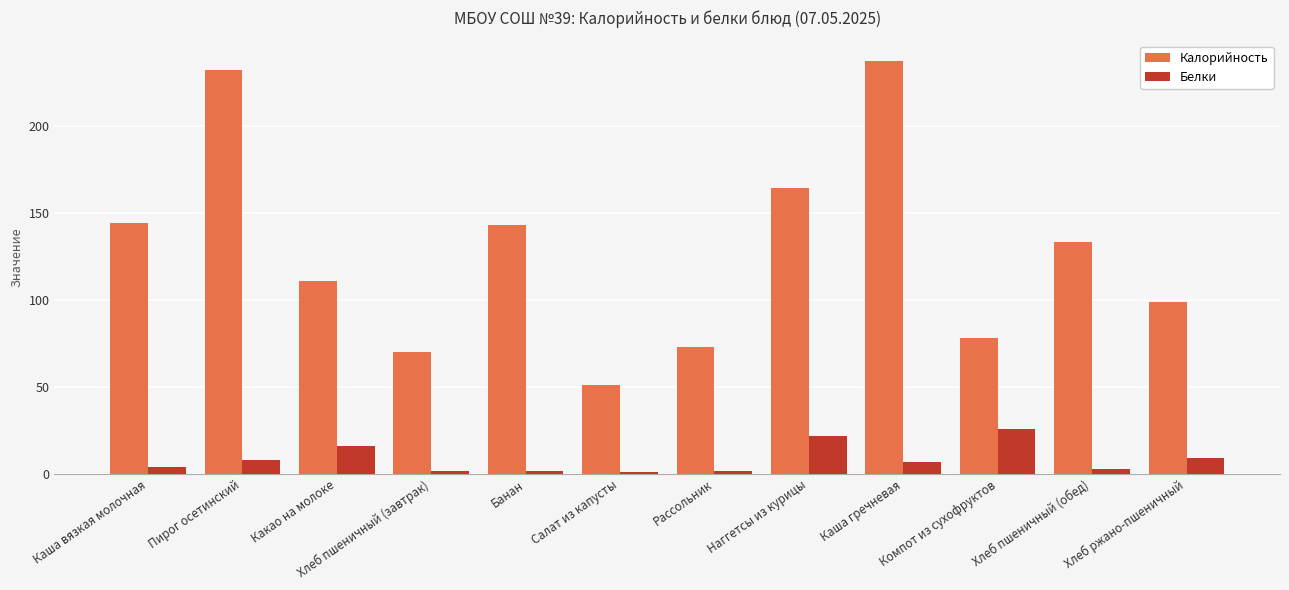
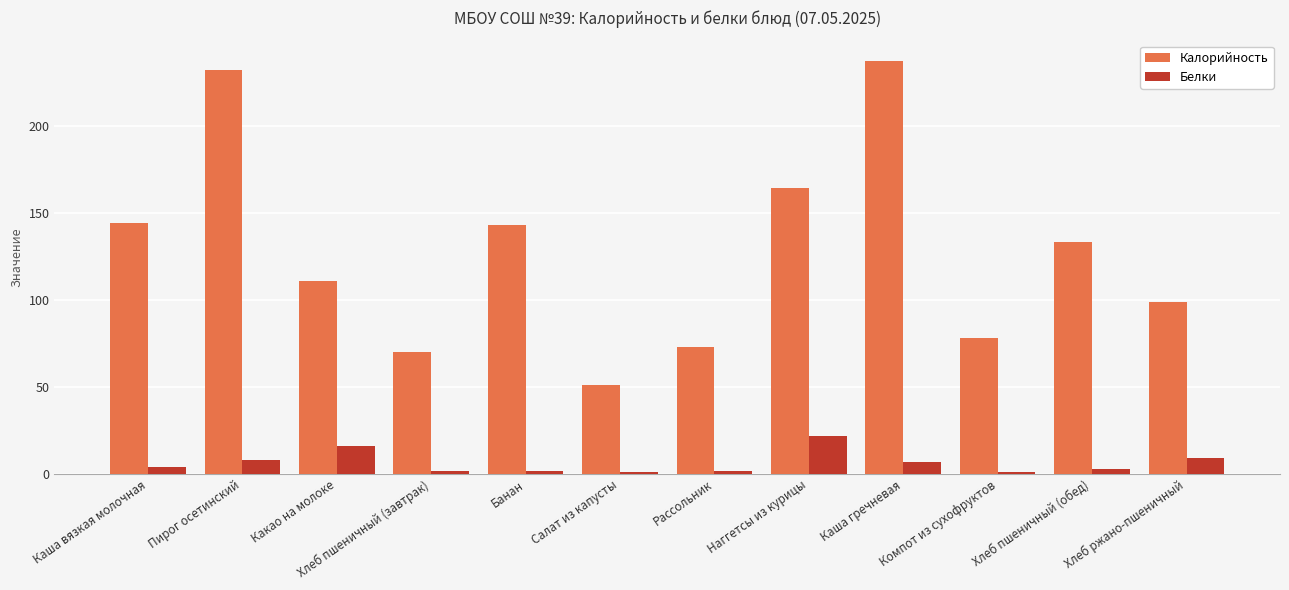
  {
    "Калорийность": {
      "Каша вязкая молочная": 144,
      "Пирог осетинский": 232,
      "Какао на молоке": 111,
      "Хлеб пшеничный (завтрак)": 70,
      "Банан": 143,
      "Салат из капусты": 51,
      "Рассольник": 73,
      "Наггетсы из курицы": 164,
      "Каша гречневая": 237,
      "Компот из сухофруктов": 78,
      "Хлеб пшеничный (обед)": 133,
      "Хлеб ржано-пшеничный": 99
    },
    "Белки": {
      "Каша вязкая молочная": 4,
      "Пирог осетинский": 8,
      "Какао на молоке": 16,
      "Хлеб пшеничный (завтрак)": 2,
      "Банан": 2,
      "Рассольник": 2,
      "Наггетсы из курицы": 22,
      "Каша гречневая": 7,
-     "Компот из сухофруктов": 26,
+     "Компот из сухофруктов": 1,
      "Хлеб пшеничный (обед)": 3,
      "Хлеб ржано-пшеничный": 9
    }
  }
